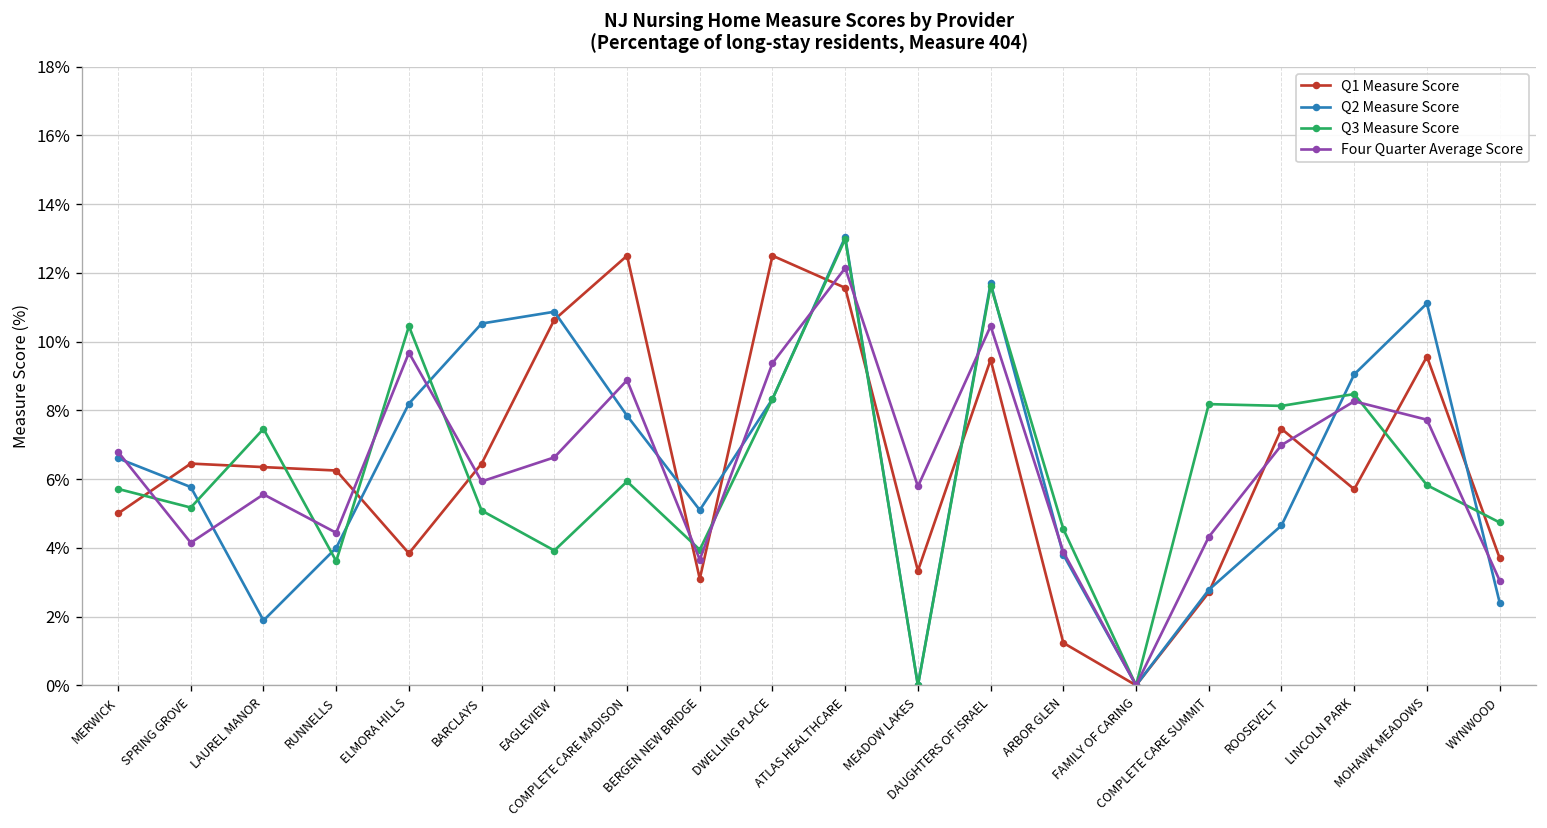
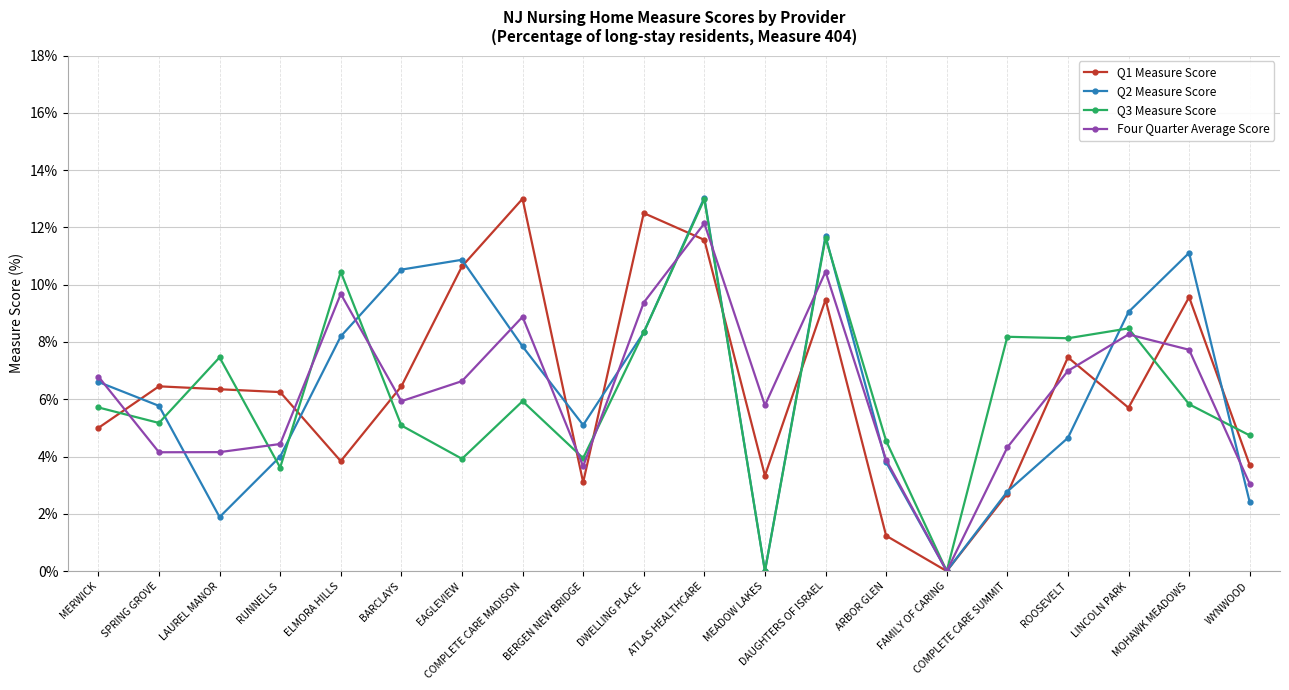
  {
    "Q1 Measure Score": {
      "MERWICK": "5.0%",
      "SPRING GROVE": "6.5%",
      "LAUREL MANOR": "6.3%",
      "RUNNELLS": "6.3%",
      "ELMORA HILLS": "3.8%",
      "BARCLAYS": "6.5%",
      "EAGLEVIEW": "10.6%",
-     "COMPLETE CARE MADISON": "12.5%",
+     "COMPLETE CARE MADISON": "13.0%",
      "BERGEN NEW BRIDGE": "3.1%",
      "DWELLING PLACE": "12.5%",
      "ATLAS HEALTHCARE": "11.6%",
      "MEADOW LAKES": "3.3%",
      "DAUGHTERS OF ISRAEL": "9.5%",
      "ARBOR GLEN": "1.2%",
      "ROOSEVELT": "7.5%",
      "LINCOLN PARK": "5.7%",
      "MOHAWK MEADOWS": "9.6%",
      "WYNWOOD": "3.7%"
    },
    "Q2 Measure Score": {
      "MERWICK": "6.6%",
      "SPRING GROVE": "5.8%",
      "LAUREL MANOR": "1.9%",
      "RUNNELLS": "4.0%",
      "ELMORA HILLS": "8.2%",
      "BARCLAYS": "10.5%",
      "EAGLEVIEW": "10.9%",
      "COMPLETE CARE MADISON": "7.8%",
      "BERGEN NEW BRIDGE": "5.1%",
      "ROOSEVELT": "4.7%",
      "LINCOLN PARK": "9.0%",
      "MOHAWK MEADOWS": "11.1%",
      "WYNWOOD": "2.4%"
    },
    "Q3 Measure Score": {
      "MERWICK": "5.7%",
      "SPRING GROVE": "5.2%",
      "LAUREL MANOR": "7.5%",
      "RUNNELLS": "3.6%",
      "ELMORA HILLS": "10.4%",
      "BARCLAYS": "5.1%",
      "EAGLEVIEW": "3.9%",
      "COMPLETE CARE MADISON": "5.9%",
      "BERGEN NEW BRIDGE": "3.9%",
      "ARBOR GLEN": "4.5%",
      "COMPLETE CARE SUMMIT": "8.2%",
      "ROOSEVELT": "8.1%",
      "LINCOLN PARK": "8.5%",
      "MOHAWK MEADOWS": "5.8%",
      "WYNWOOD": "4.7%"
    },
    "Four Quarter Average Score": {
      "MERWICK": "6.8%",
      "SPRING GROVE": "4.1%",
-     "LAUREL MANOR": "5.6%",
+     "LAUREL MANOR": "4.2%",
      "RUNNELLS": "4.4%",
      "ELMORA HILLS": "9.7%",
      "BARCLAYS": "5.9%",
      "EAGLEVIEW": "6.6%",
      "COMPLETE CARE MADISON": "8.9%",
      "BERGEN NEW BRIDGE": "3.7%",
      "DWELLING PLACE": "9.4%",
      "ATLAS HEALTHCARE": "12.1%",
      "MEADOW LAKES": "5.8%",
      "DAUGHTERS OF ISRAEL": "10.5%",
      "COMPLETE CARE SUMMIT": "4.3%",
      "ROOSEVELT": "7.0%",
      "LINCOLN PARK": "8.3%",
      "MOHAWK MEADOWS": "7.7%",
      "WYNWOOD": "3.0%"
    }
  }
